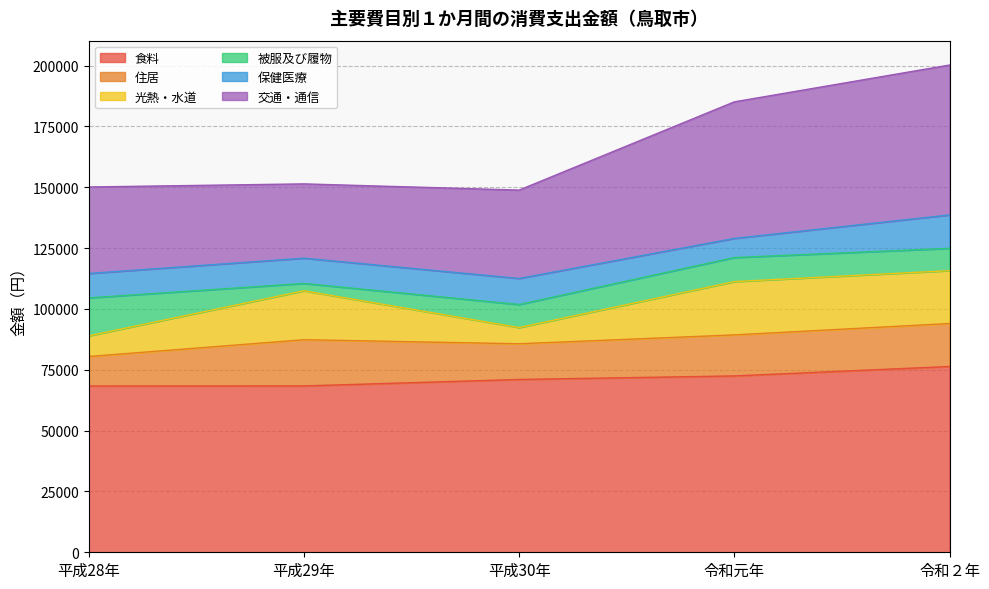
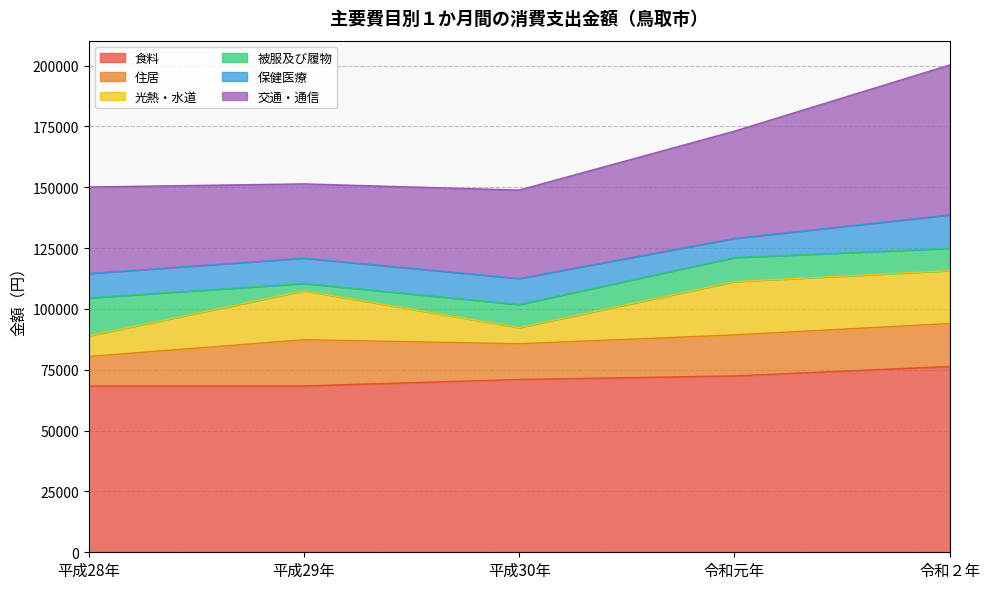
  {
    "光熱・水道": {
      "平成28年": 8000,
      "平成29年": 20000,
      "平成30年": 7000,
      "令和元年": 22000,
      "令和２年": 22000
    },
    "被服及び履物": {
      "平成28年": 16000,
      "平成29年": 3000,
      "平成30年": 9000,
      "令和元年": 10000,
      "令和２年": 9000
    },
    "保健医療": {
      "平成28年": 10000,
      "平成29年": 10000,
      "平成30年": 11000,
      "令和元年": 8000,
      "令和２年": 14000
    },
    "交通・通信": {
      "平成28年": 36000,
      "平成29年": 31000,
      "平成30年": 36000,
-     "令和元年": 56000,
+     "令和元年": 44000,
      "令和２年": 62000
    }
  }
